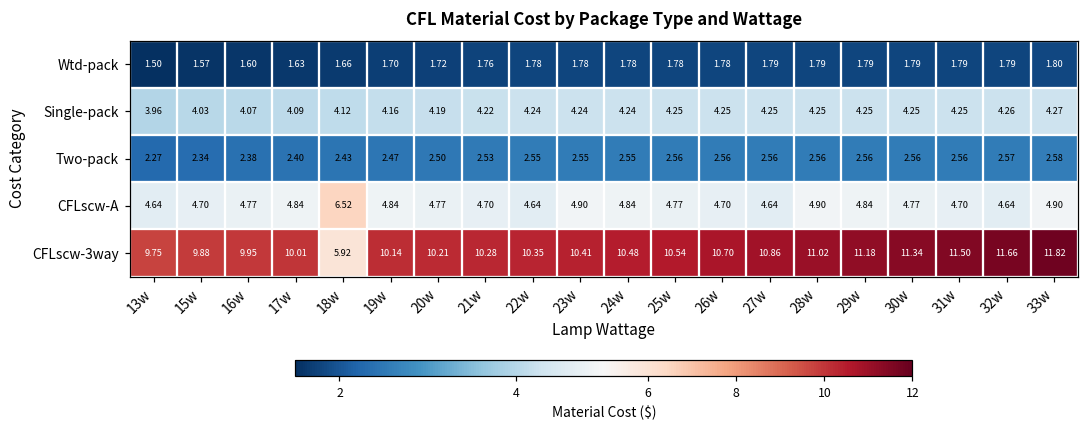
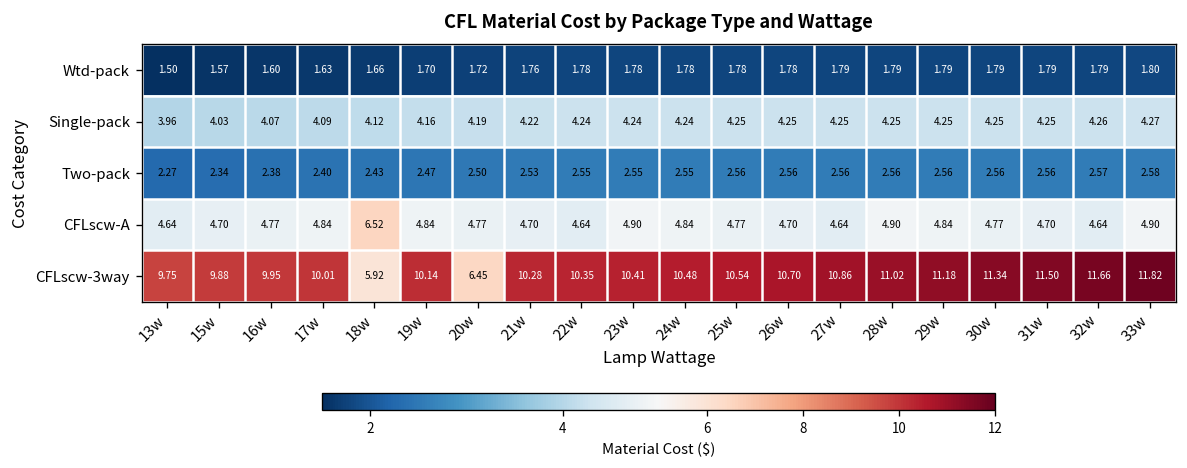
  {
    "Wtd-pack": {
      "13w": 1.50,
      "15w": 1.57,
      "16w": 1.60,
      "17w": 1.63,
      "18w": 1.66,
      "19w": 1.70,
      "20w": 1.72,
      "21w": 1.76,
      "22w": 1.78,
      "23w": 1.78,
      "24w": 1.78,
      "25w": 1.78,
      "26w": 1.78,
      "27w": 1.79,
      "28w": 1.79,
      "29w": 1.79,
      "30w": 1.79,
      "31w": 1.79,
      "32w": 1.79,
      "33w": 1.80
    },
    "Single-pack": {
      "13w": 3.96,
      "15w": 4.03,
      "16w": 4.07,
      "17w": 4.09,
      "18w": 4.12,
      "19w": 4.16,
      "20w": 4.19,
      "21w": 4.22,
      "22w": 4.24,
      "23w": 4.24,
      "24w": 4.24,
      "25w": 4.25,
      "26w": 4.25,
      "27w": 4.25,
      "28w": 4.25,
      "29w": 4.25,
      "30w": 4.25,
      "31w": 4.25,
      "32w": 4.26,
      "33w": 4.27
    },
    "Two-pack": {
      "13w": 2.27,
      "15w": 2.34,
      "16w": 2.38,
      "17w": 2.40,
      "18w": 2.43,
      "19w": 2.47,
      "20w": 2.50,
      "21w": 2.53,
      "22w": 2.55,
      "23w": 2.55,
      "24w": 2.55,
      "25w": 2.56,
      "26w": 2.56,
      "27w": 2.56,
      "28w": 2.56,
      "29w": 2.56,
      "30w": 2.56,
      "31w": 2.56,
      "32w": 2.57,
      "33w": 2.58
    },
    "CFLscw-A": {
      "13w": 4.64,
      "15w": 4.70,
      "16w": 4.77,
      "17w": 4.84,
      "18w": 6.52,
      "19w": 4.84,
      "20w": 4.77,
      "21w": 4.70,
      "22w": 4.64,
      "23w": 4.90,
      "24w": 4.84,
      "25w": 4.77,
      "26w": 4.70,
      "27w": 4.64,
      "28w": 4.90,
      "29w": 4.84,
      "30w": 4.77,
      "31w": 4.70,
      "32w": 4.64,
      "33w": 4.90
    },
    "CFLscw-3way": {
      "13w": 9.75,
      "15w": 9.88,
      "16w": 9.95,
      "17w": 10.01,
      "18w": 5.92,
      "19w": 10.14,
-     "20w": 10.21,
+     "20w": 6.45,
      "21w": 10.28,
      "22w": 10.35,
      "23w": 10.41,
      "24w": 10.48,
      "25w": 10.54,
      "26w": 10.70,
      "27w": 10.86,
      "28w": 11.02,
      "29w": 11.18,
      "30w": 11.34,
      "31w": 11.50,
      "32w": 11.66,
      "33w": 11.82
    }
  }
